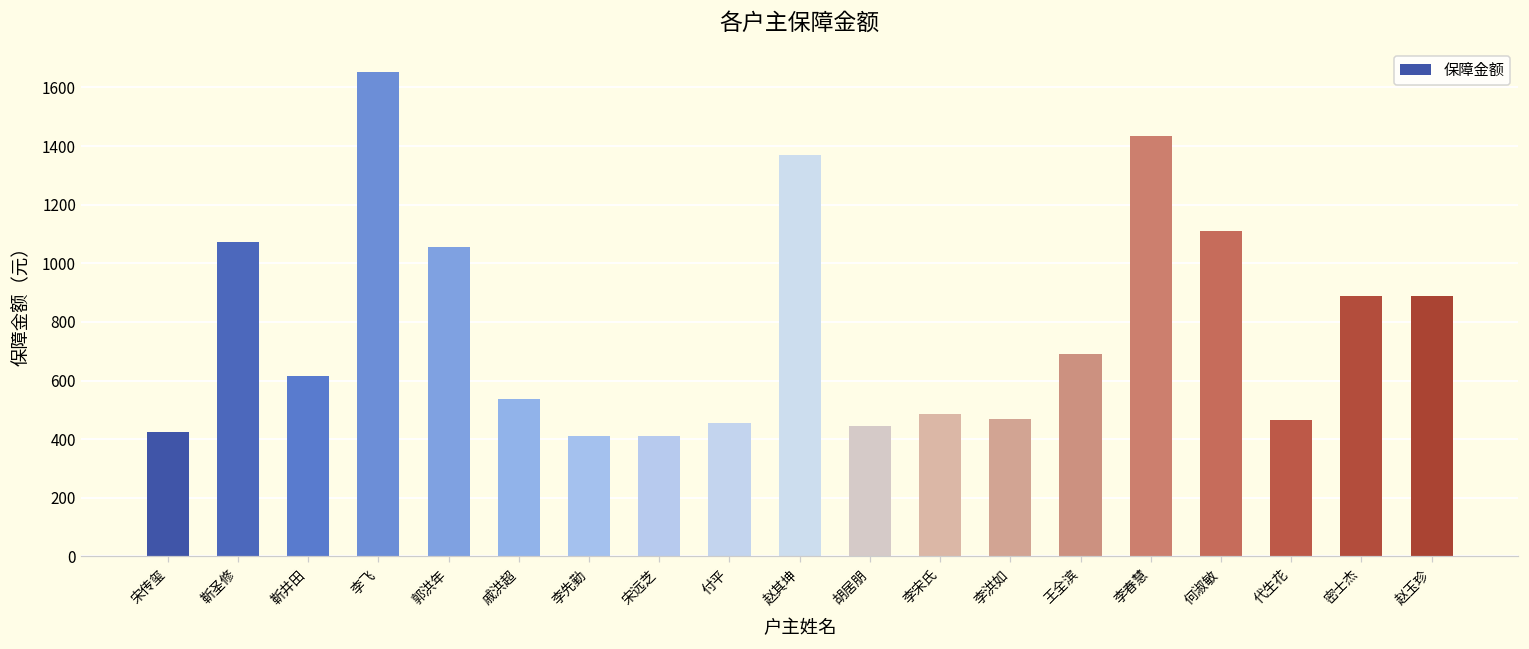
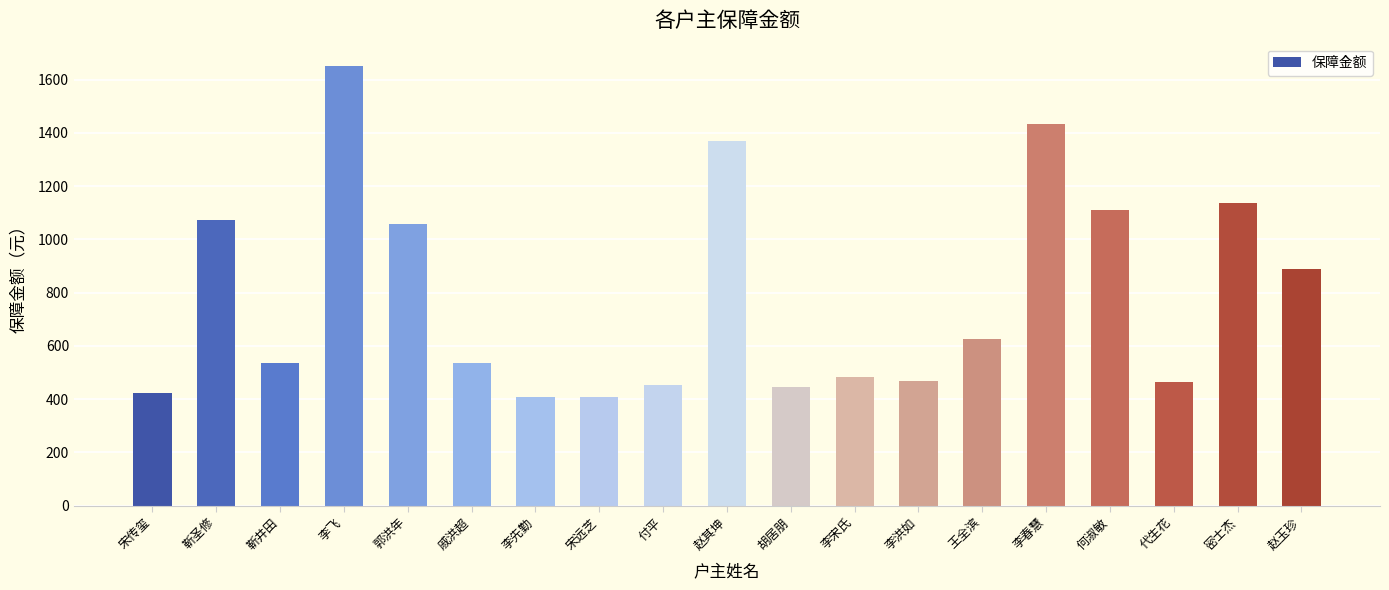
  {
    "宋传玺": 420,
    "靳圣修": 1070,
-   "靳井田": 620,
+   "靳井田": 540,
    "李飞": 1650,
    "郭洪年": 1060,
    "戚洪超": 540,
    "李先勤": 410,
    "宋远芝": 410,
    "付平": 460,
    "赵其坤": 1370,
    "胡居朋": 450,
    "李宋氏": 490,
    "李洪如": 470,
-   "王全滨": 690,
+   "王全滨": 630,
    "李春慧": 1430,
    "何淑敏": 1110,
    "代生花": 470,
-   "密士杰": 890,
+   "密士杰": 1140,
    "赵玉珍": 890
  }
